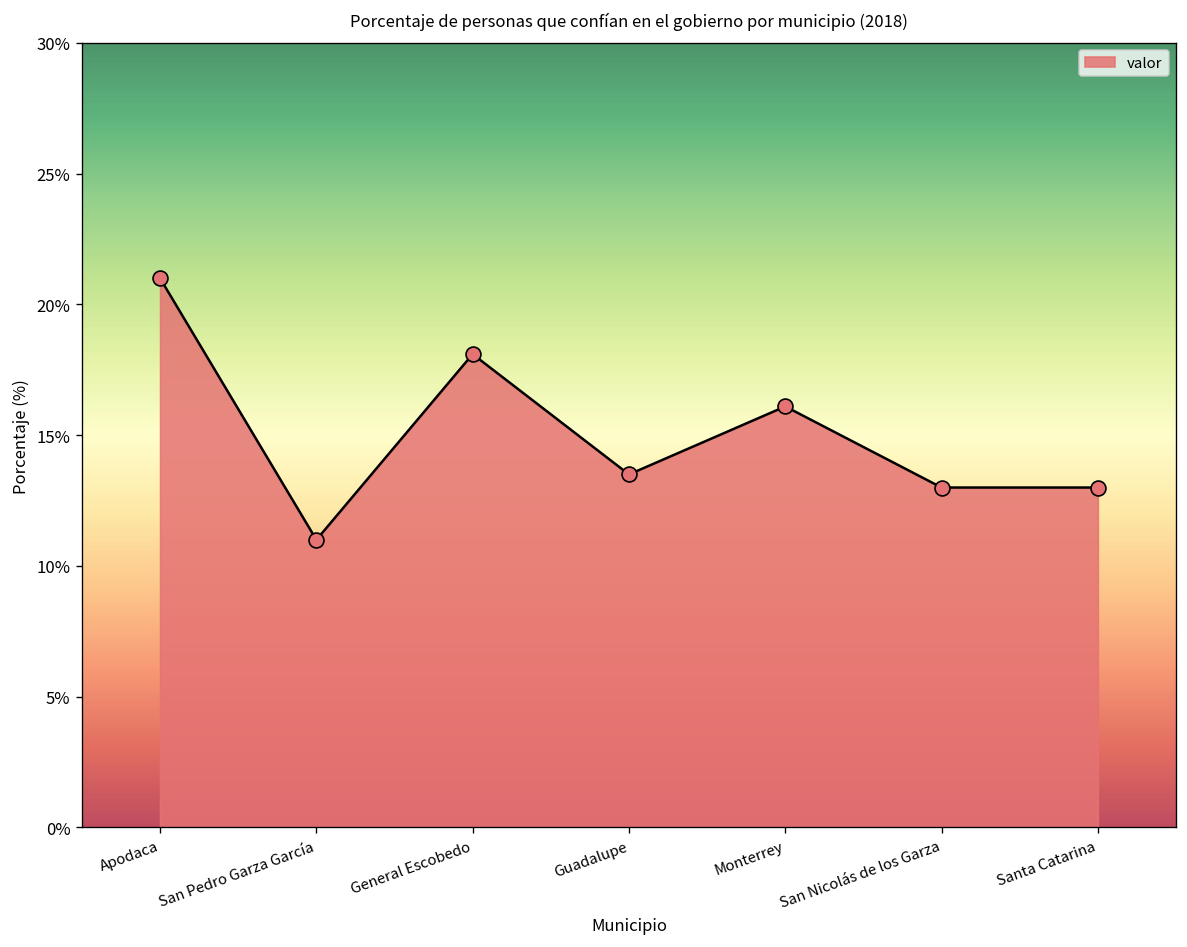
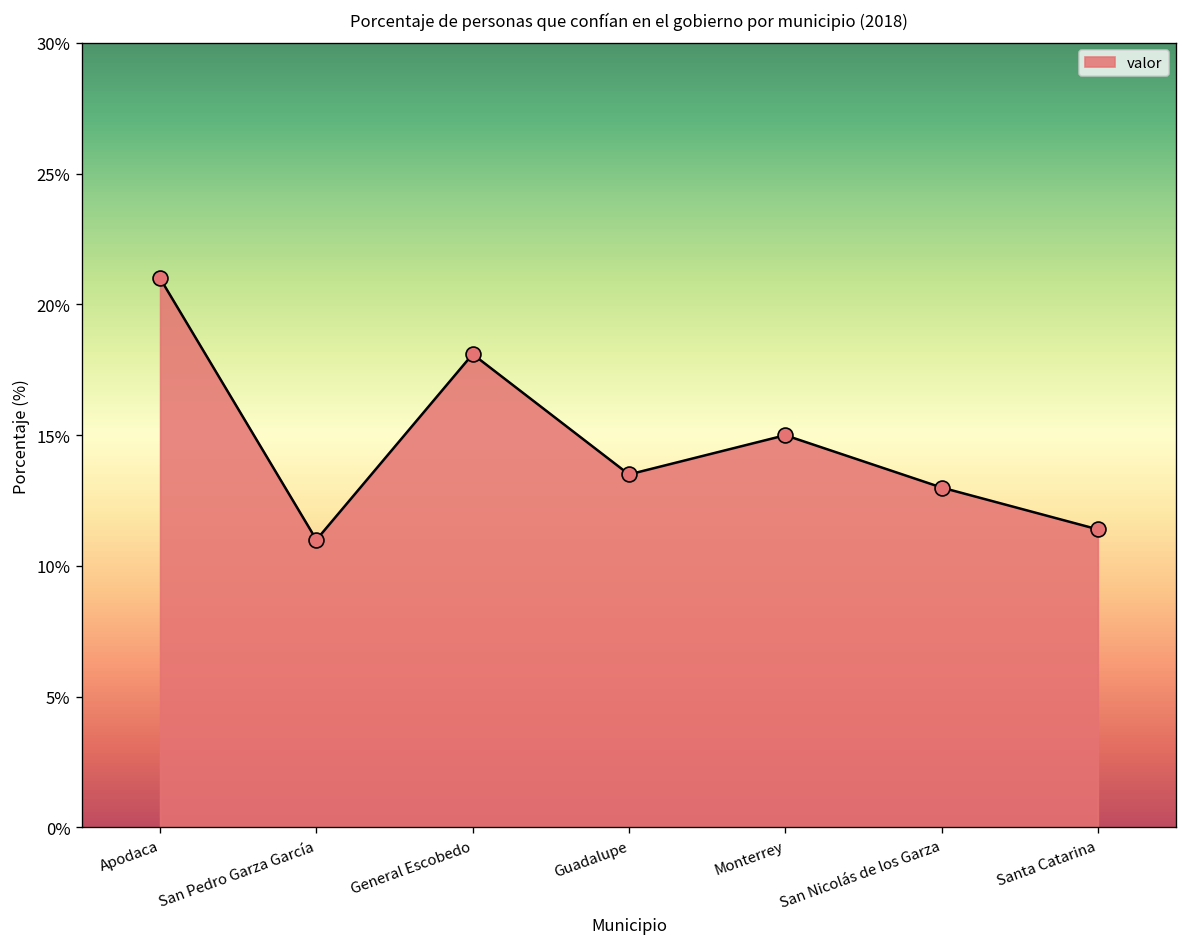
  {
    "Apodaca": "21.0%",
    "San Pedro Garza García": "11.0%",
    "General Escobedo": "18.1%",
    "Guadalupe": "13.5%",
-   "Monterrey": "16.1%",
+   "Monterrey": "15.0%",
    "San Nicolás de los Garza": "13.0%",
-   "Santa Catarina": "13.0%"
+   "Santa Catarina": "11.4%"
  }
